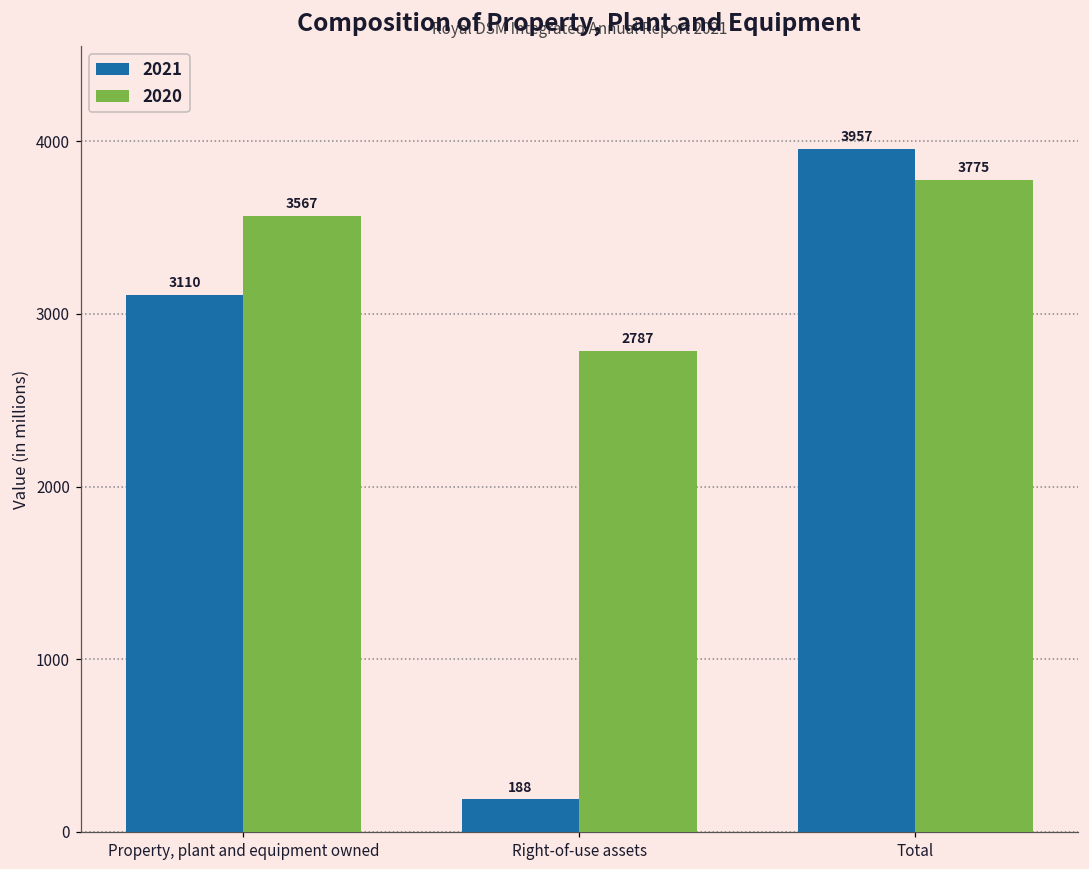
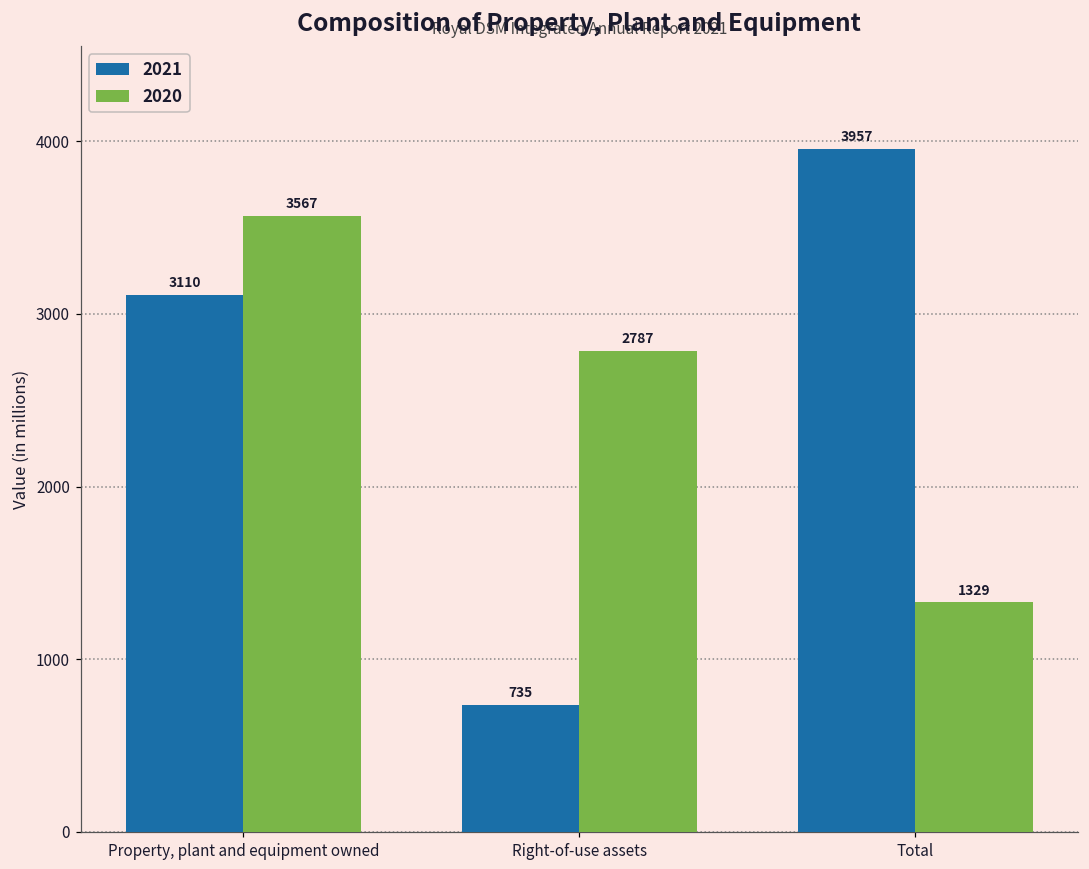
  {
    "2021": {
      "Property, plant and equipment owned": 3110,
-     "Right-of-use assets": 188,
+     "Right-of-use assets": 735,
      "Total": 3957
    },
    "2020": {
      "Property, plant and equipment owned": 3567,
      "Right-of-use assets": 2787,
-     "Total": 3775
+     "Total": 1329
    }
  }
